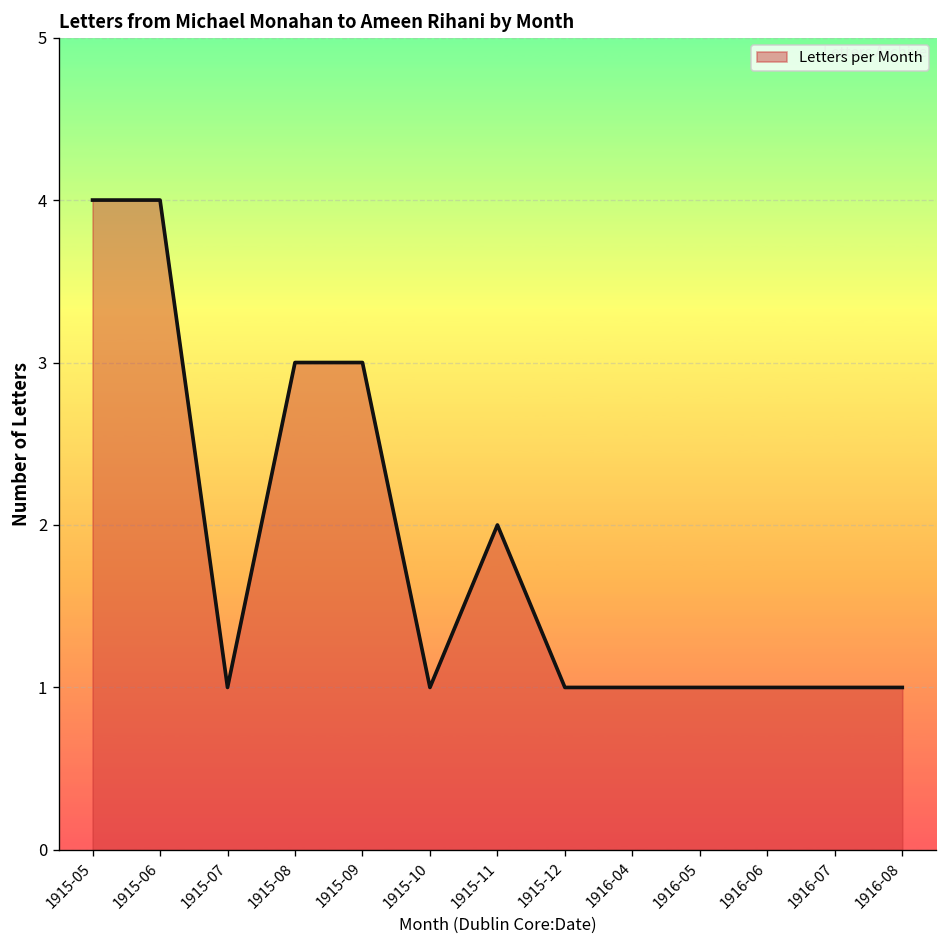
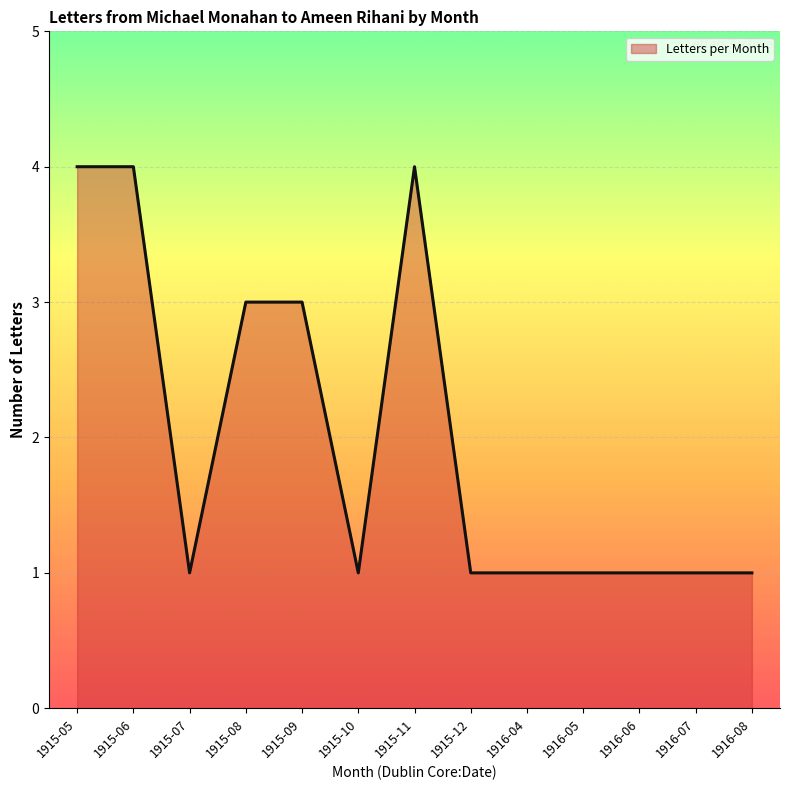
  {
    "1915-05": 4,
    "1915-06": 4,
    "1915-07": 1,
    "1915-08": 3,
    "1915-09": 3,
    "1915-10": 1,
-   "1915-11": 2,
+   "1915-11": 4,
    "1915-12": 1,
    "1916-04": 1,
    "1916-05": 1,
    "1916-06": 1,
    "1916-07": 1,
    "1916-08": 1
  }
